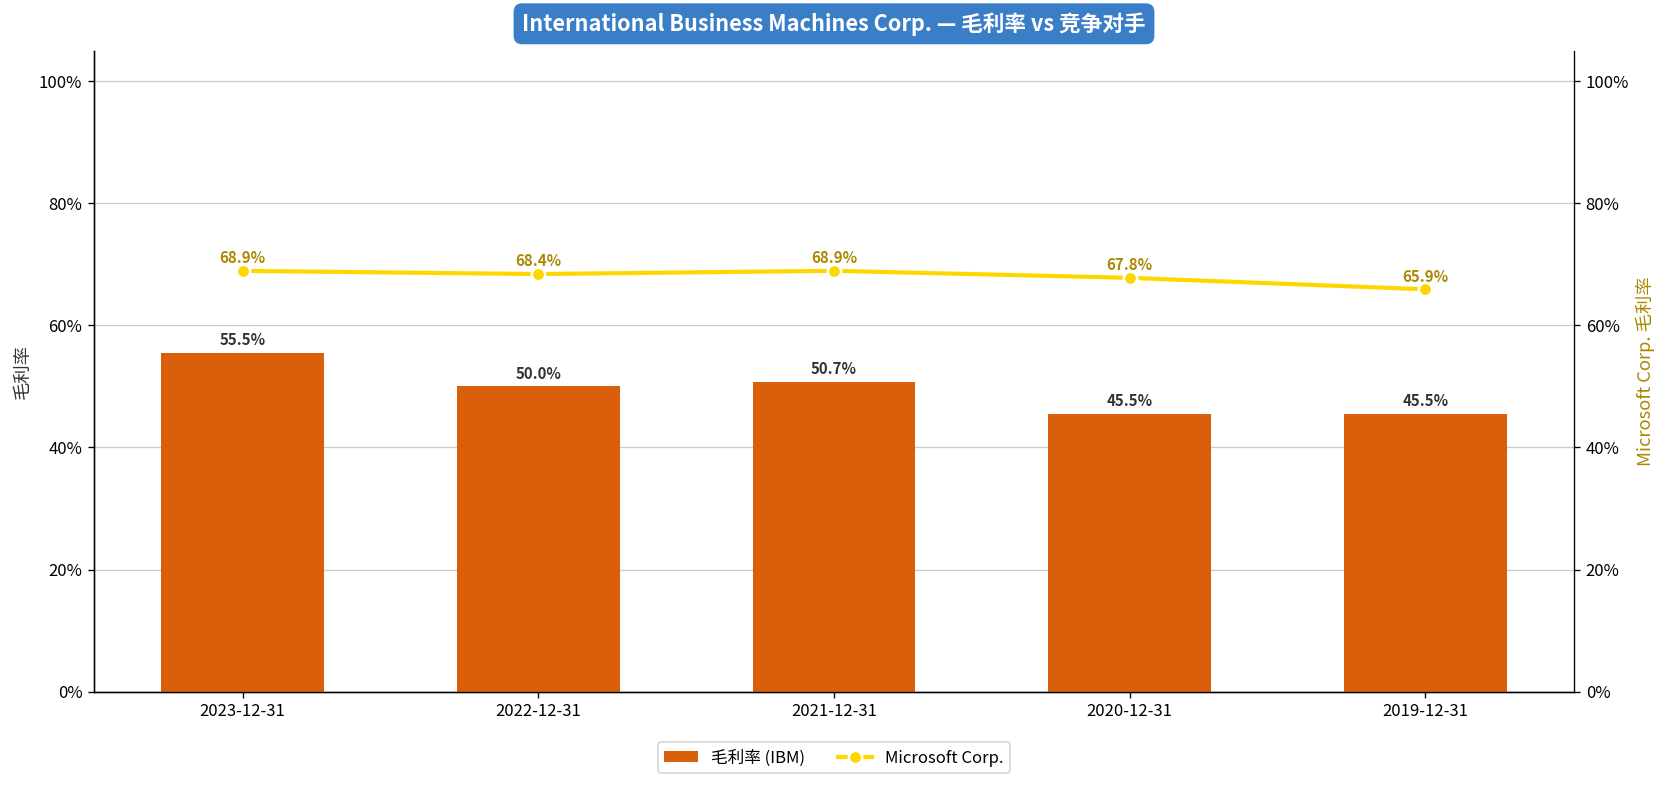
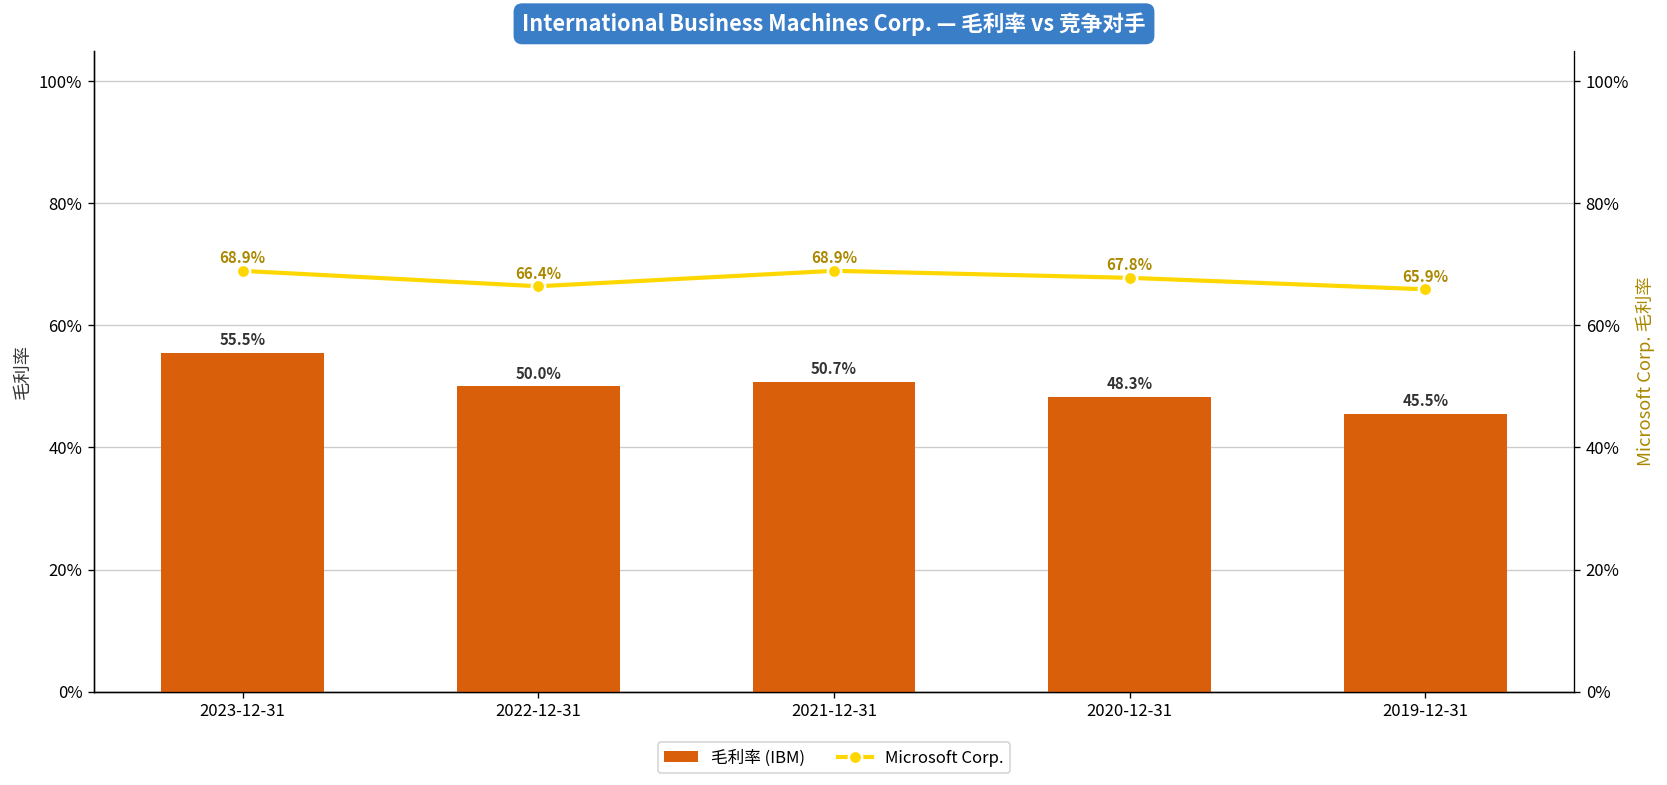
  {
    "毛利率 (IBM)": {
      "2023-12-31": "55.5%",
      "2022-12-31": "50.0%",
      "2021-12-31": "50.7%",
-     "2020-12-31": "45.5%",
+     "2020-12-31": "48.3%",
      "2019-12-31": "45.5%"
    },
    "Microsoft Corp.": {
      "2023-12-31": "68.9%",
-     "2022-12-31": "68.4%",
+     "2022-12-31": "66.4%",
      "2021-12-31": "68.9%",
      "2020-12-31": "67.8%",
      "2019-12-31": "65.9%"
    }
  }
